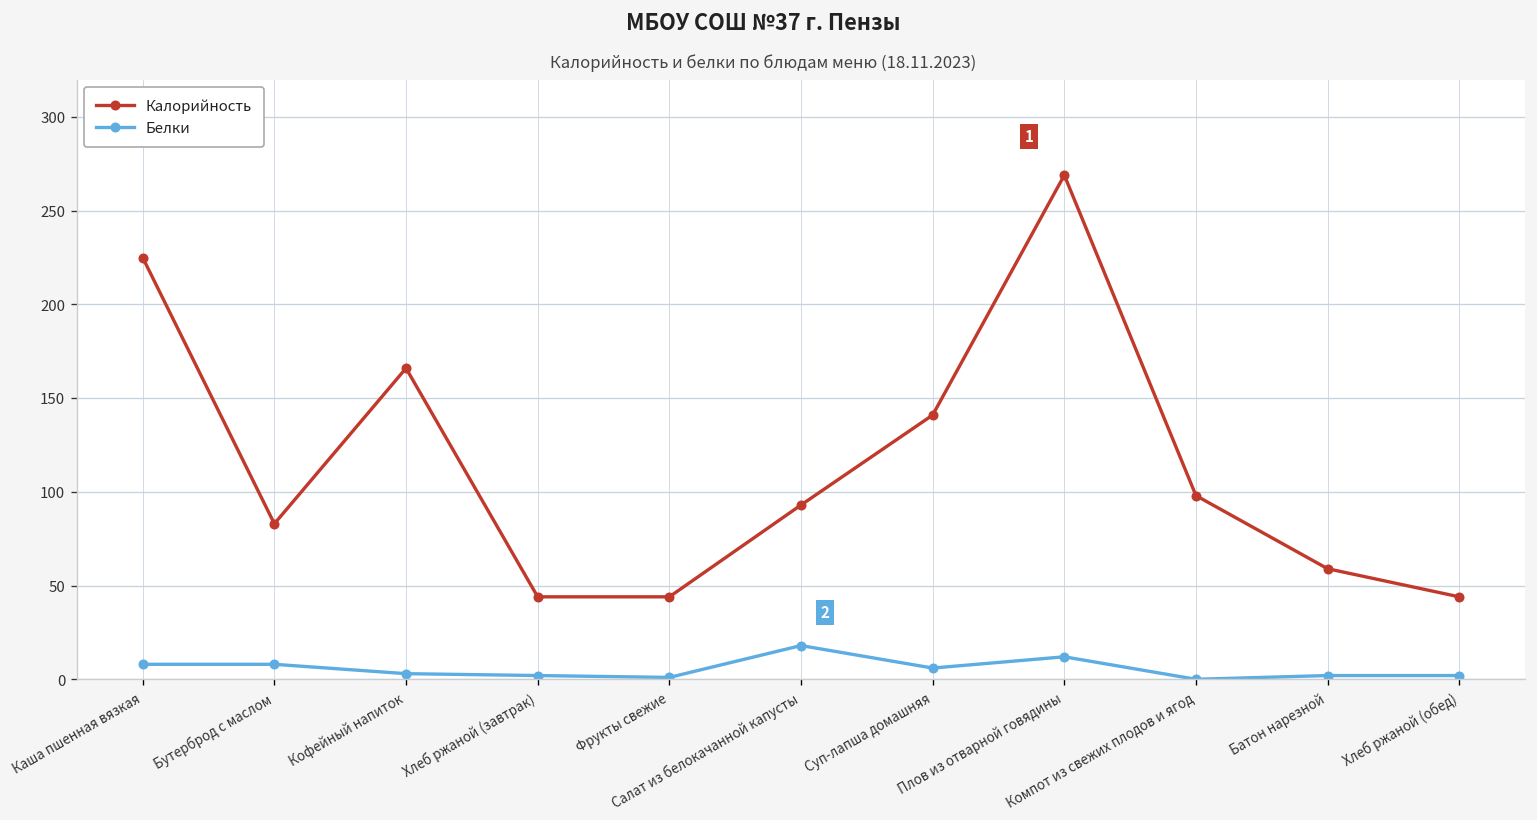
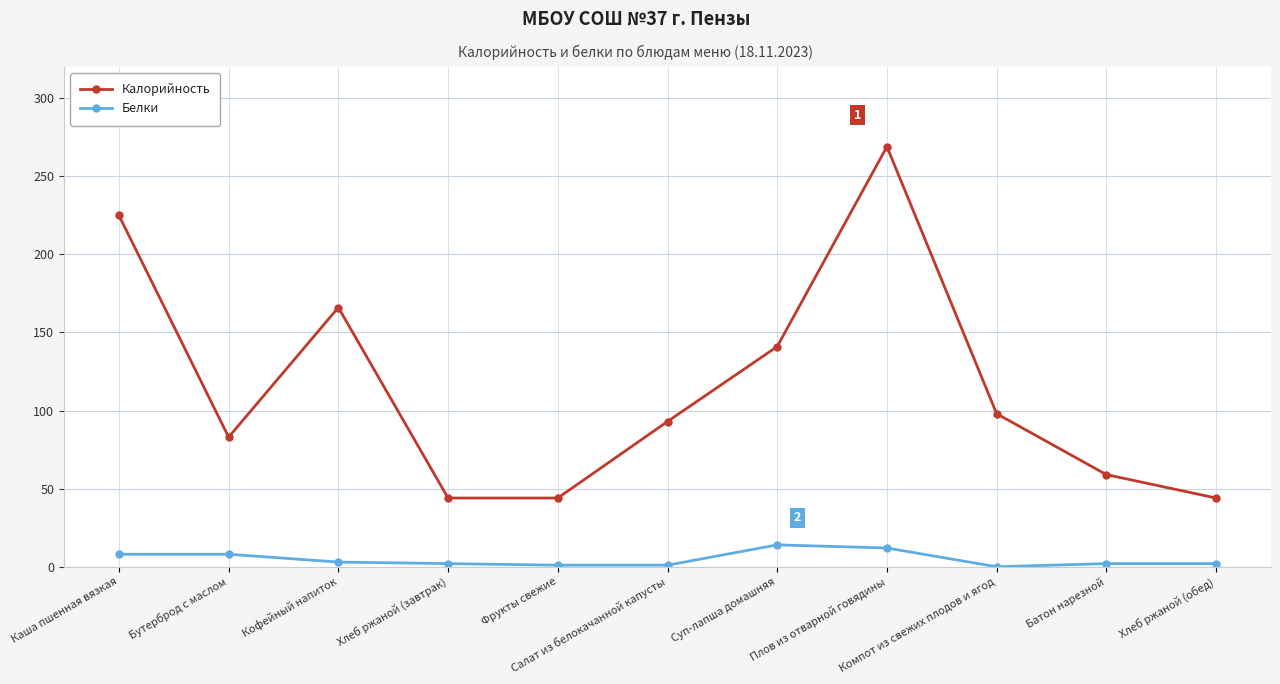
  {
    "Калорийность": {
      "Каша пшенная вязкая": 225,
      "Бутерброд с маслом": 83,
      "Кофейный напиток": 166,
      "Хлеб ржаной (завтрак)": 44,
      "Фрукты свежие": 44,
      "Салат из белокачанной капусты": 93,
      "Суп-лапша домашняя": 141,
      "Плов из отварной говядины": 269,
      "Компот из свежих плодов и ягод": 98,
      "Батон нарезной": 59,
      "Хлеб ржаной (обед)": 44
    },
    "Белки": {
      "Каша пшенная вязкая": 8,
      "Бутерброд с маслом": 8,
      "Кофейный напиток": 3,
      "Хлеб ржаной (завтрак)": 2,
      "Фрукты свежие": 1,
-     "Салат из белокачанной капусты": 18,
-     "Суп-лапша домашняя": 6,
+     "Салат из белокачанной капусты": 1,
+     "Суп-лапша домашняя": 14,
      "Плов из отварной говядины": 12,
      "Компот из свежих плодов и ягод": 0,
      "Батон нарезной": 2,
      "Хлеб ржаной (обед)": 2
    }
  }
